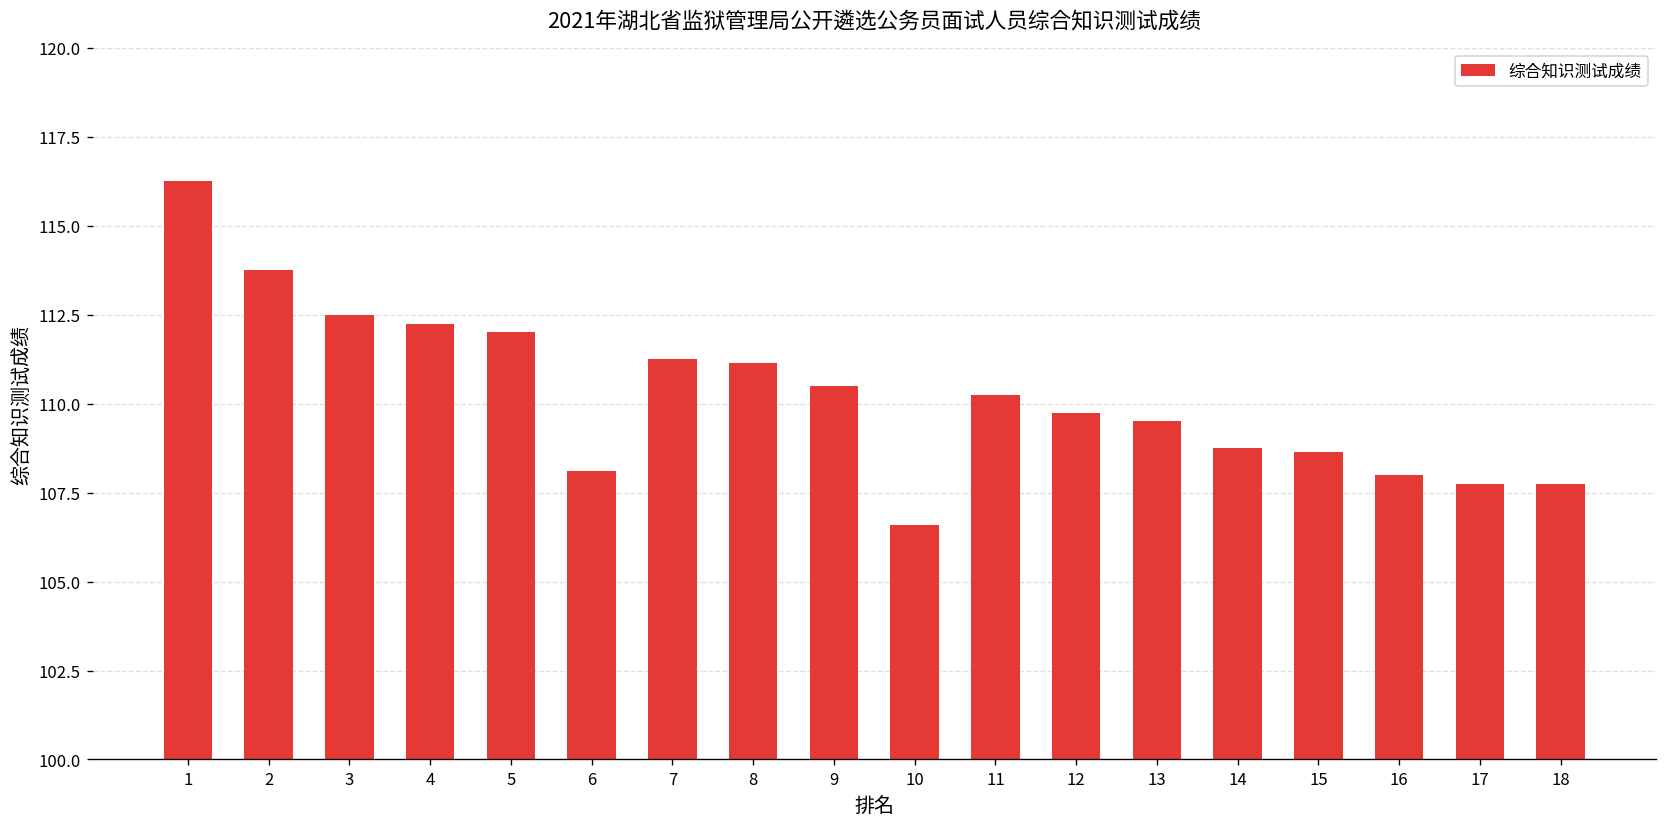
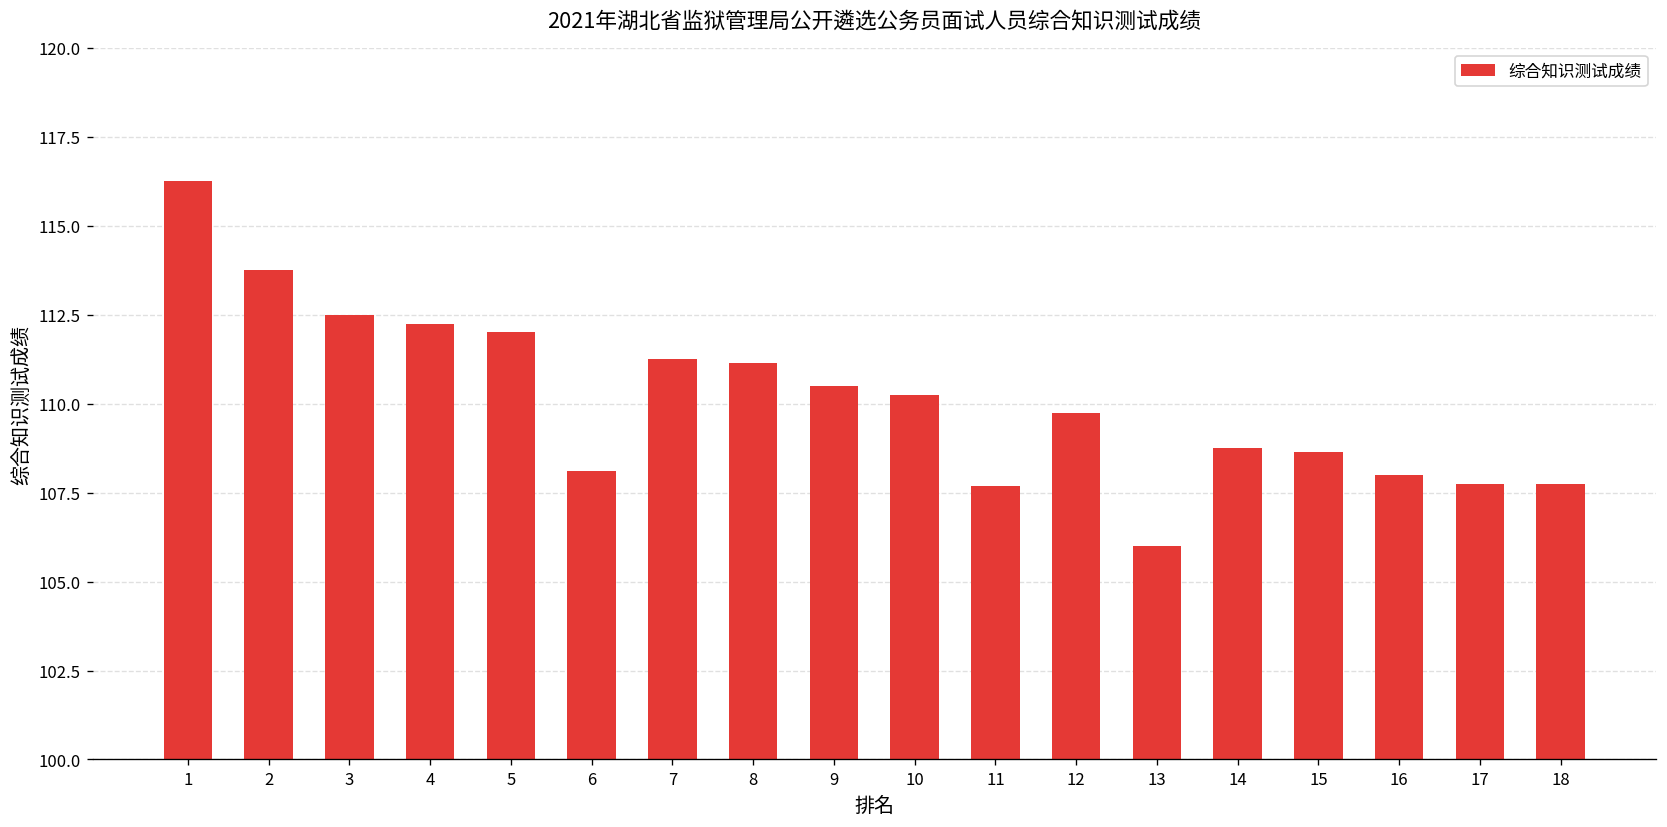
  {
    "1": 116.3,
    "2": 113.8,
    "3": 112.5,
    "4": 112.3,
    "5": 112.0,
    "6": 108.1,
    "7": 111.3,
    "8": 111.2,
    "9": 110.5,
-   "10": 106.6,
-   "11": 110.3,
+   "10": 110.3,
+   "11": 107.7,
    "12": 109.8,
-   "13": 109.5,
+   "13": 106.0,
    "14": 108.8,
    "15": 108.6,
    "16": 108.0,
    "17": 107.8,
    "18": 107.8
  }
